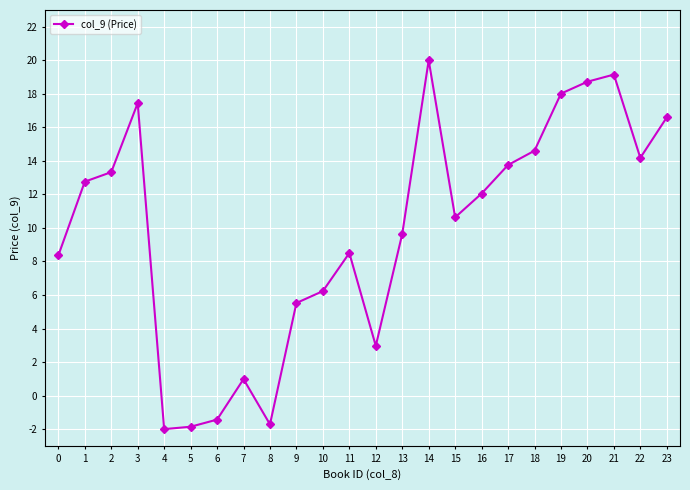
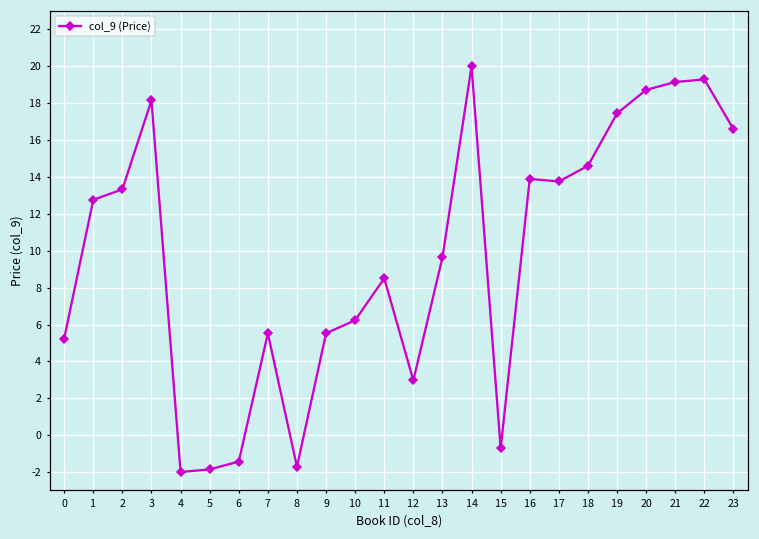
  {
-   "0": 8.4,
+   "0": 5.2,
    "1": 12.8,
    "2": 13.3,
-   "3": 17.4,
+   "3": 18.2,
    "4": -2.0,
    "5": -1.9,
    "6": -1.4,
-   "7": 1.0,
+   "7": 5.5,
    "8": -1.7,
    "9": 5.5,
    "10": 6.2,
    "11": 8.5,
    "12": 3.0,
    "13": 9.6,
    "14": 20.0,
-   "15": 10.6,
-   "16": 12.1,
+   "15": -0.7,
+   "16": 13.9,
    "17": 13.8,
    "18": 14.6,
-   "19": 18.0,
+   "19": 17.4,
    "20": 18.7,
    "21": 19.1,
-   "22": 14.2,
+   "22": 19.3,
    "23": 16.6
  }
